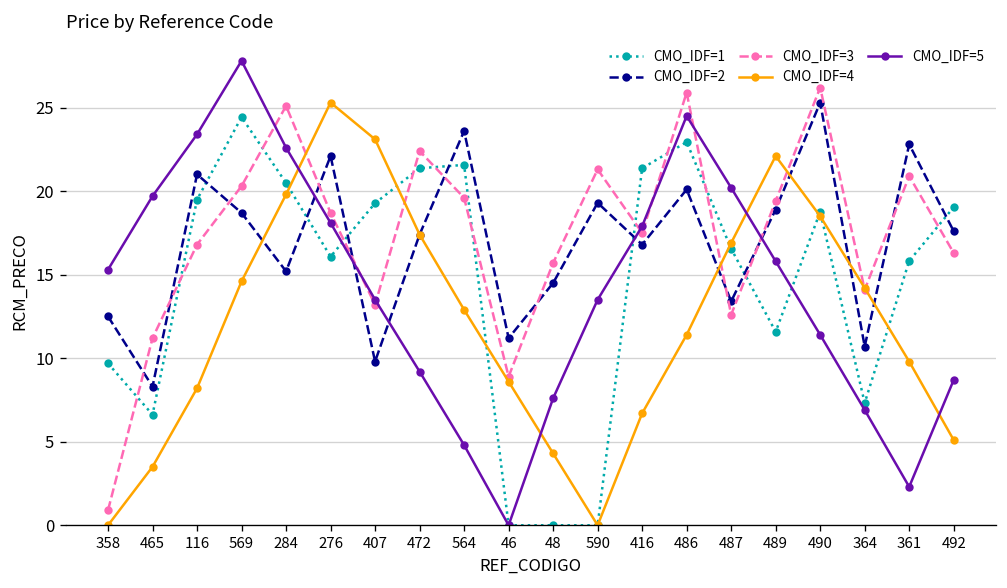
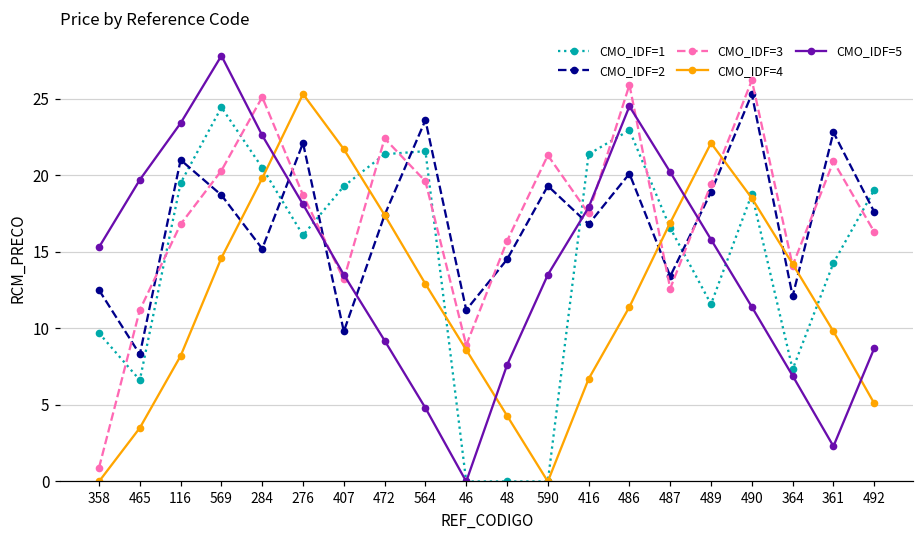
  {
    "CMO_IDF=1": {
      "358": 9.7,
      "465": 6.6,
      "116": 19.5,
      "569": 24.4,
      "284": 20.5,
      "276": 16.1,
      "407": 19.3,
      "472": 21.4,
      "564": 21.6,
      "48": 0.0,
      "416": 21.4,
      "486": 22.9,
      "487": 16.6,
      "489": 11.6,
      "490": 18.8,
      "364": 7.3,
-     "361": 15.8,
+     "361": 14.3,
      "492": 19.0
    },
    "CMO_IDF=2": {
      "358": 12.5,
      "465": 8.3,
      "116": 21.0,
      "569": 18.7,
      "284": 15.2,
      "276": 22.1,
      "407": 9.8,
      "564": 23.6,
      "46": 11.2,
      "48": 14.5,
      "590": 19.3,
      "416": 16.8,
      "486": 20.1,
      "487": 13.4,
      "489": 18.9,
      "490": 25.3,
-     "364": 10.7,
+     "364": 12.1,
      "361": 22.8,
      "492": 17.6
    },
    "CMO_IDF=3": {
      "358": 0.9,
      "465": 11.2,
      "116": 16.8,
      "569": 20.3,
      "284": 25.1,
      "276": 18.7,
      "407": 13.2,
      "472": 22.4,
      "564": 19.6,
      "46": 8.9,
      "48": 15.7,
      "590": 21.3,
      "416": 17.5,
      "486": 25.9,
      "487": 12.6,
      "489": 19.4,
      "490": 26.2,
      "361": 20.9,
      "492": 16.3
    },
    "CMO_IDF=4": {
      "358": 0.0,
      "465": 3.5,
      "116": 8.2,
      "569": 14.6,
      "284": 19.8,
      "276": 25.3,
-     "407": 23.1,
+     "407": 21.7,
      "564": 12.9,
      "46": 8.6,
      "48": 4.3,
      "416": 6.7,
      "486": 11.4,
      "487": 16.9,
      "489": 22.1,
      "490": 18.5,
      "361": 9.8,
      "492": 5.1
    },
    "CMO_IDF=5": {
      "358": 15.3,
      "465": 19.7,
      "116": 23.4,
      "569": 27.8,
      "284": 22.6,
      "276": 18.1,
      "407": 13.5,
      "472": 9.2,
      "564": 4.8,
      "48": 7.6,
      "590": 13.5,
      "416": 17.9,
      "486": 24.5,
      "487": 20.2,
      "489": 15.8,
      "490": 11.4,
      "364": 6.9,
      "361": 2.3,
      "492": 8.7
    }
  }
